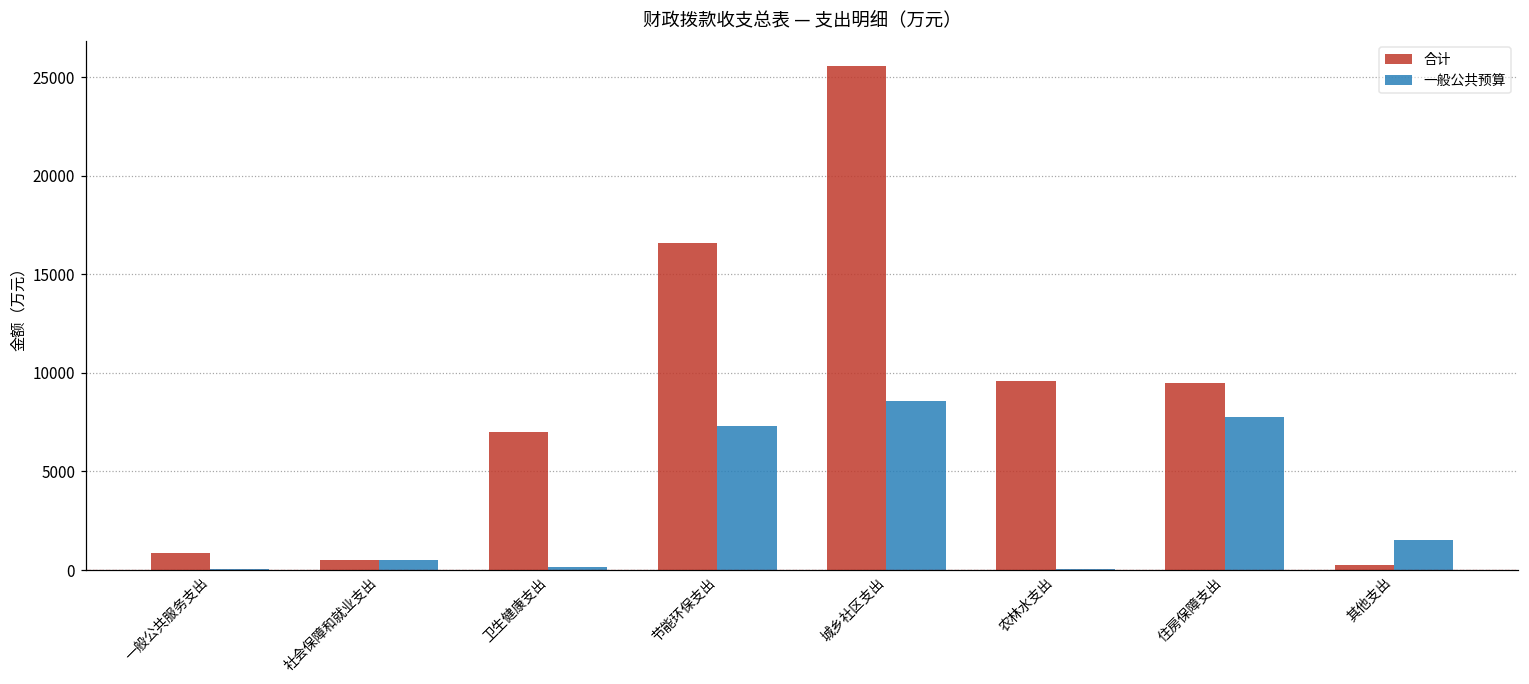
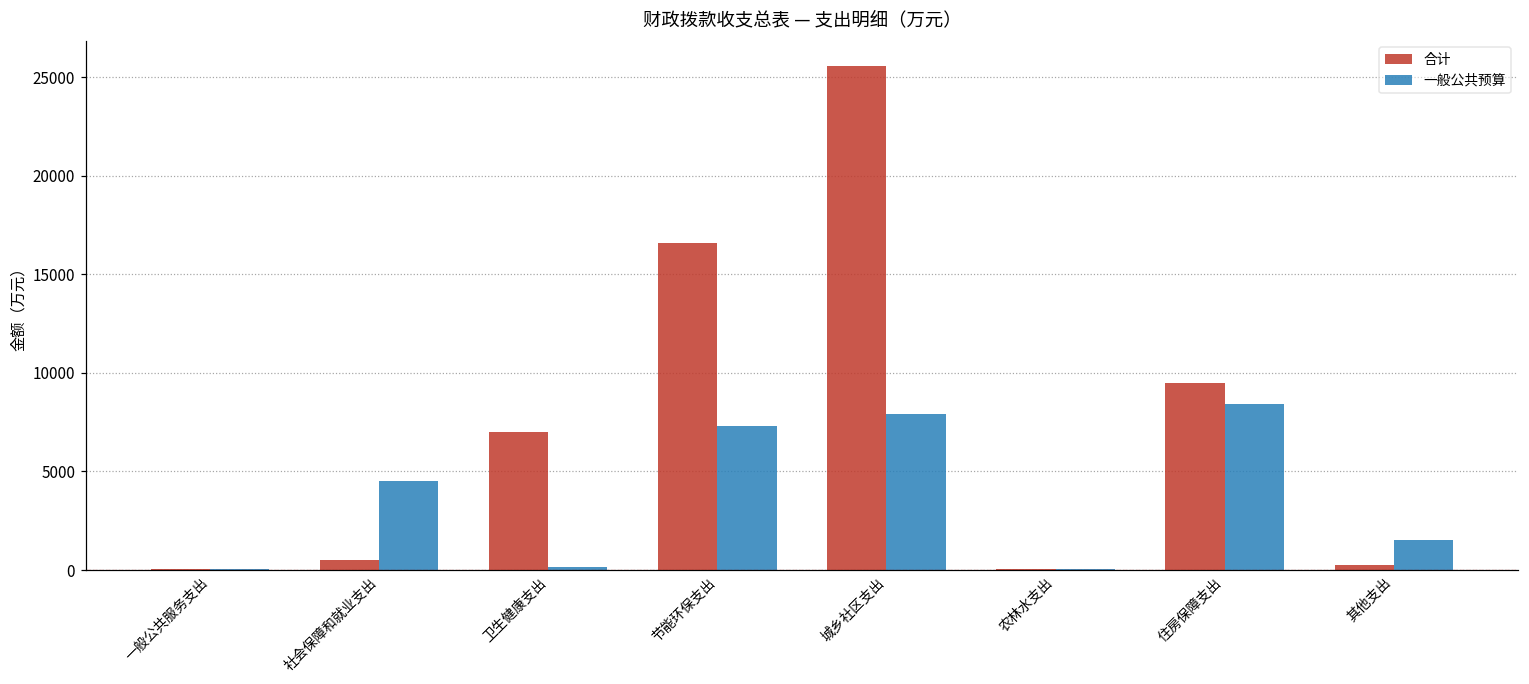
  {
    "合计": {
-     "一般公共服务支出": 800,
+     "一般公共服务支出": 0,
      "社会保障和就业支出": 500,
      "卫生健康支出": 7000,
      "节能环保支出": 16600,
      "城乡社区支出": 25600,
-     "农林水支出": 9600,
+     "农林水支出": 100,
      "住房保障支出": 9500,
      "其他支出": 300
    },
    "一般公共预算": {
-     "社会保障和就业支出": 500,
+     "社会保障和就业支出": 4500,
      "卫生健康支出": 100,
      "节能环保支出": 7300,
-     "城乡社区支出": 8600,
-     "住房保障支出": 7800,
+     "城乡社区支出": 7900,
+     "住房保障支出": 8400,
      "其他支出": 1500
    }
  }
